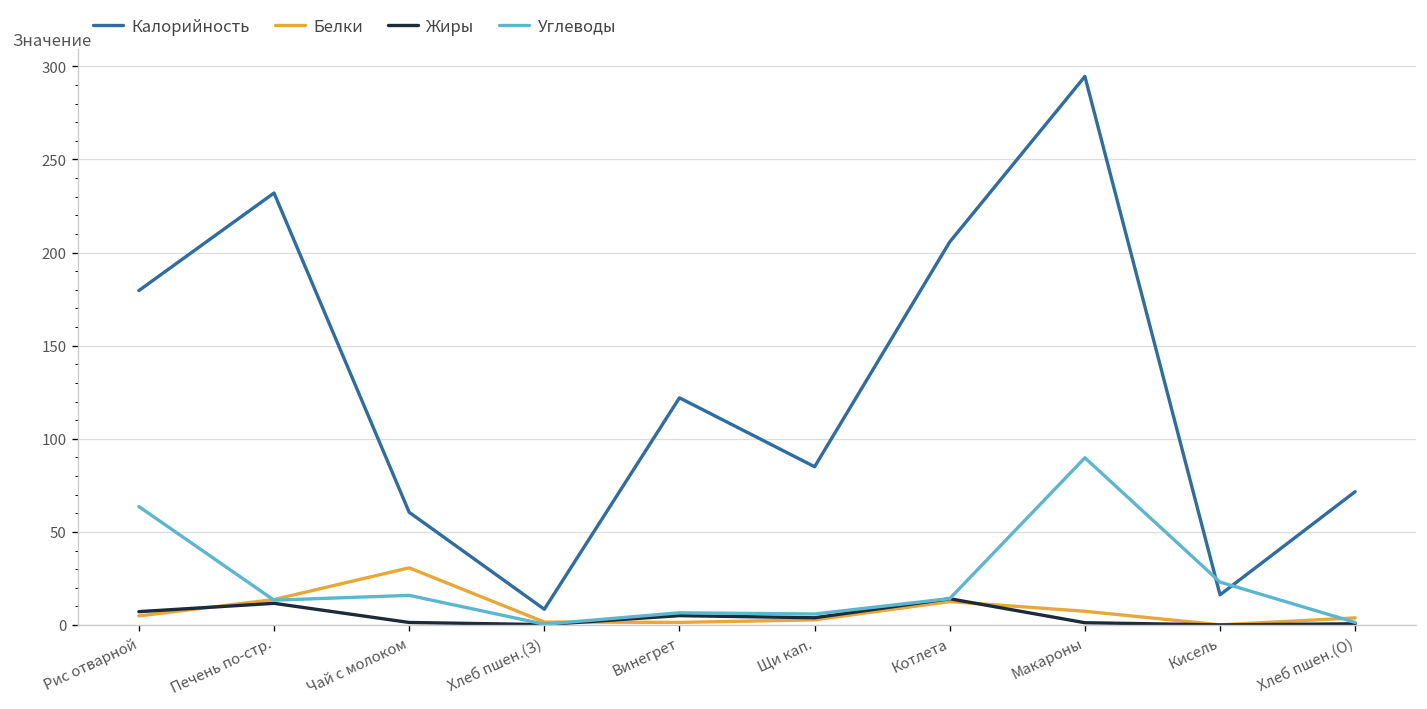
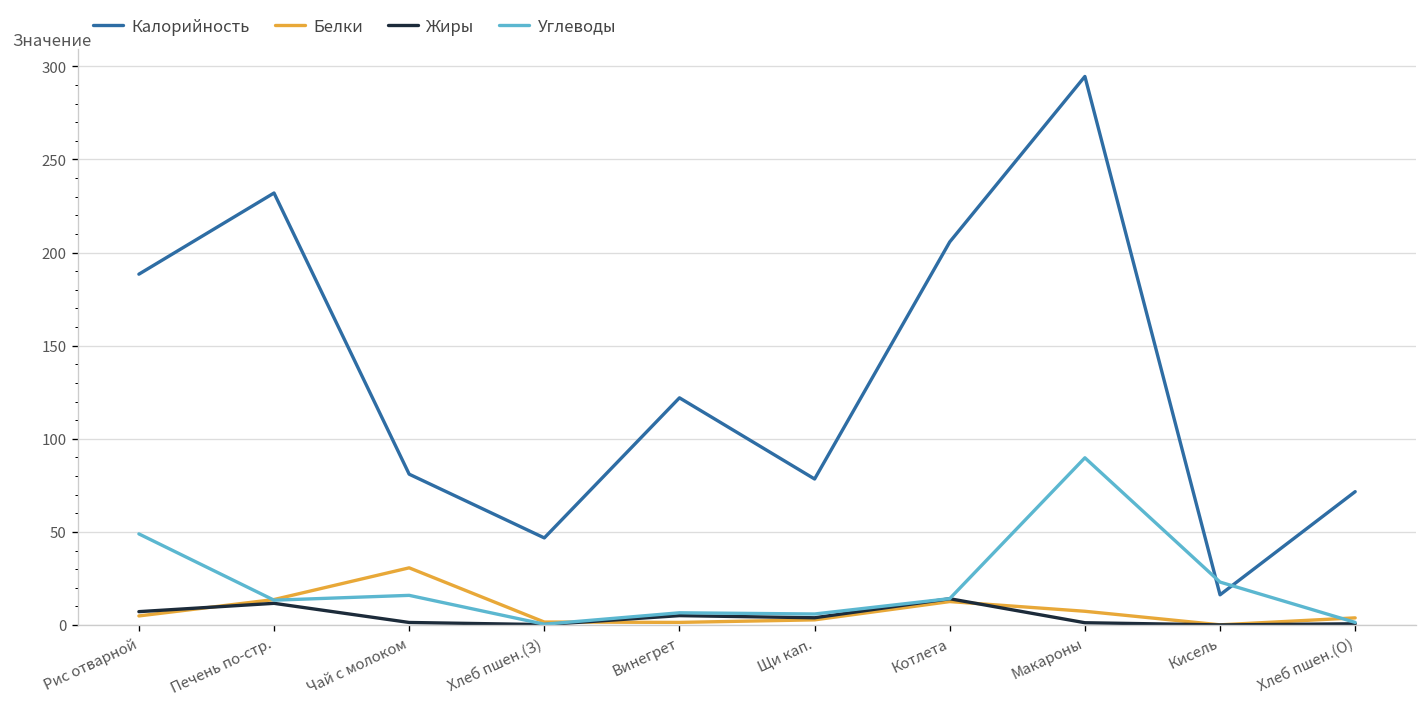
  {
    "Калорийность": {
-     "Рис отварной": 180,
+     "Рис отварной": 188,
      "Печень по-стр.": 232,
-     "Чай с молоком": 61,
-     "Хлеб пшен.(З)": 8,
+     "Чай с молоком": 81,
+     "Хлеб пшен.(З)": 47,
      "Винегрет": 122,
-     "Щи кап.": 85,
+     "Щи кап.": 78,
      "Котлета": 206,
      "Макароны": 295,
      "Кисель": 16,
      "Хлеб пшен.(О)": 72
    },
    "Белки": {
      "Рис отварной": 5,
      "Чай с молоком": 31,
      "Винегрет": 1,
      "Макароны": 7,
      "Хлеб пшен.(О)": 4
    },
    "Жиры": {
      "Рис отварной": 7,
      "Печень по-стр.": 12,
      "Чай с молоком": 1,
      "Макароны": 1
    },
    "Углеводы": {
-     "Рис отварной": 64,
+     "Рис отварной": 49,
      "Чай с молоком": 16,
      "Щи кап.": 6,
      "Макароны": 90,
      "Кисель": 23
    }
  }
